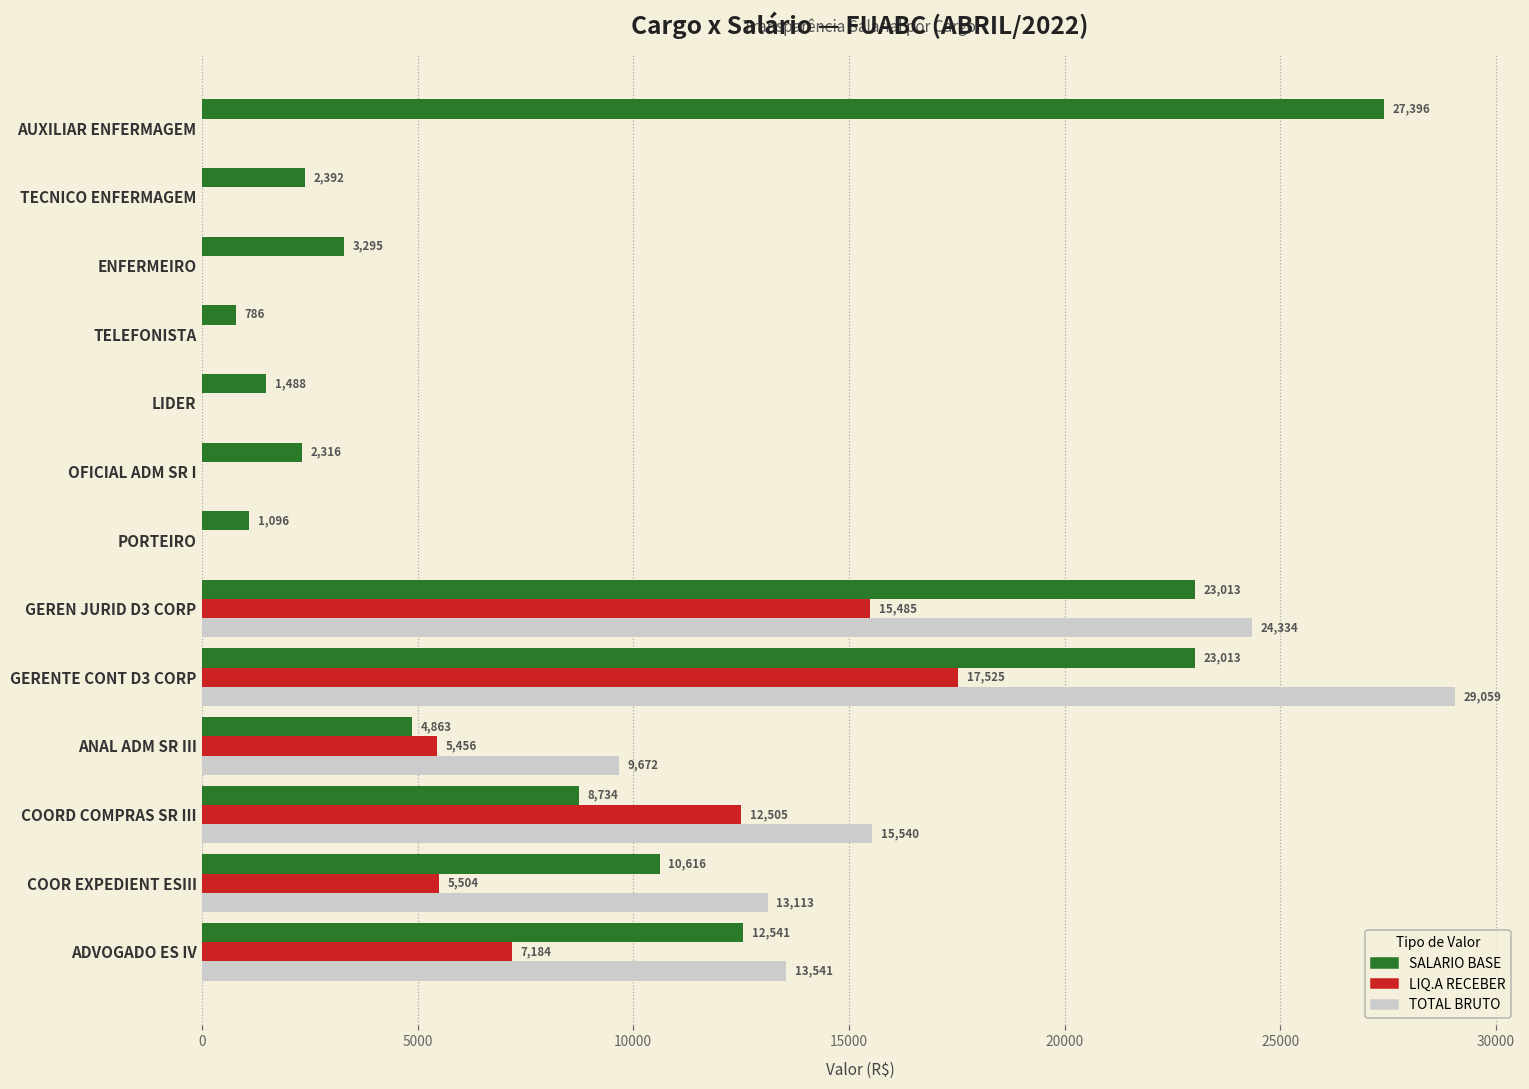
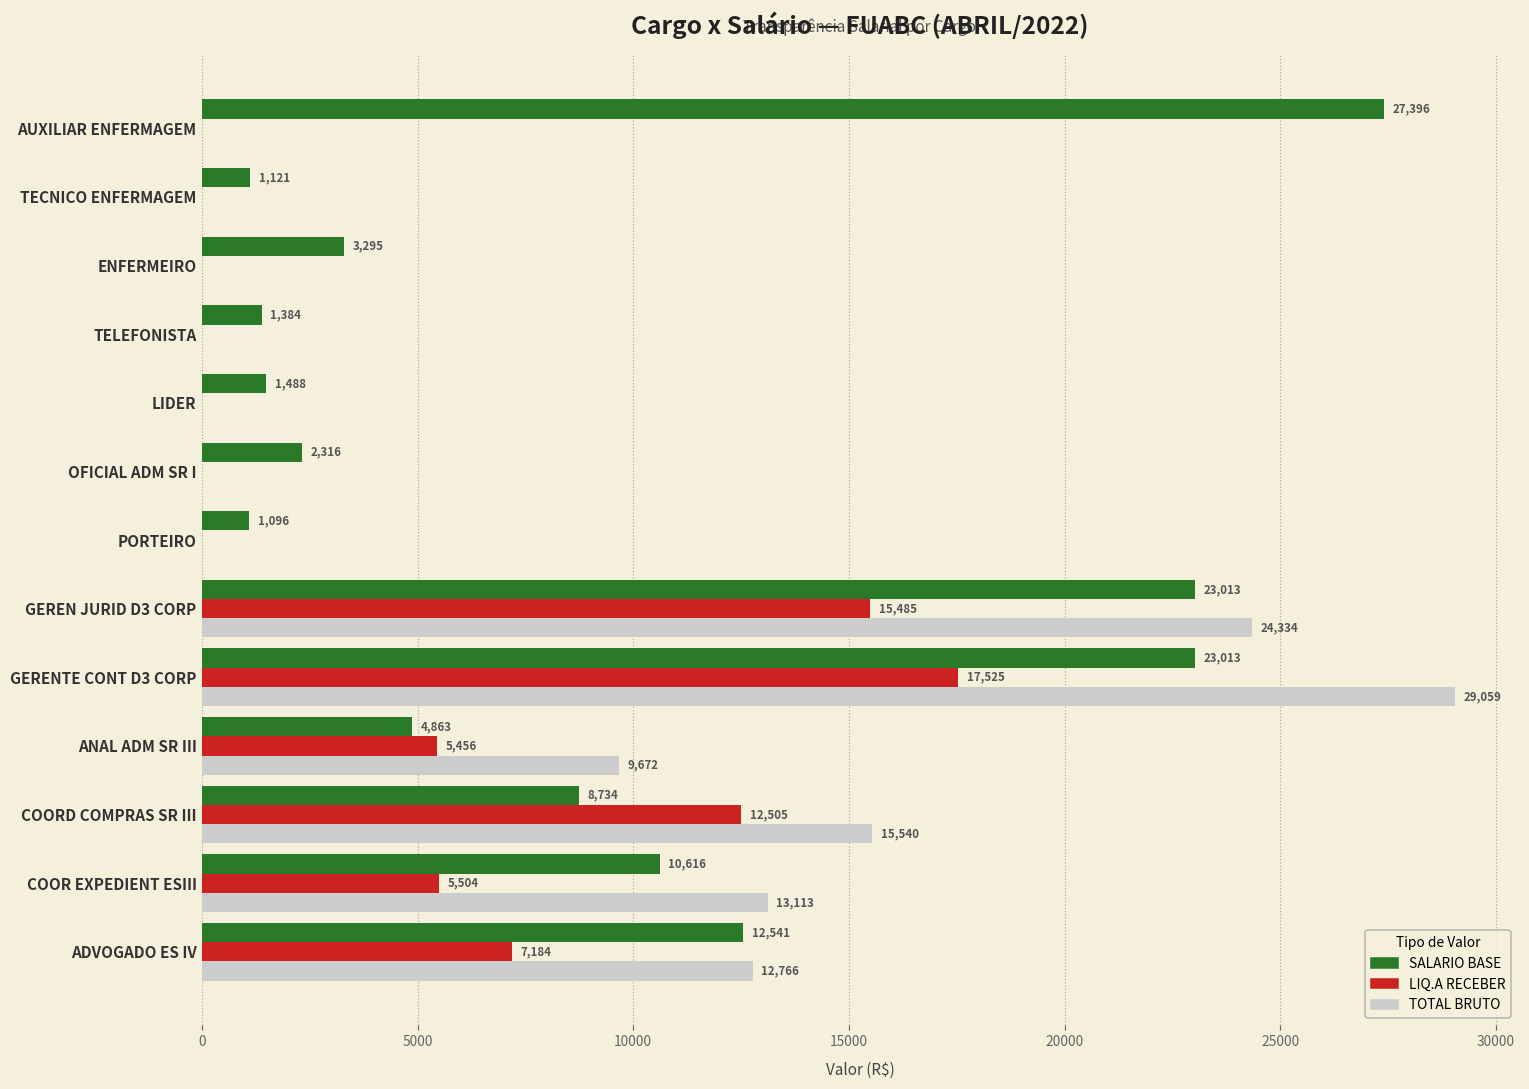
  {
    "SALARIO BASE": {
      "AUXILIAR ENFERMAGEM": "27,396",
-     "TECNICO ENFERMAGEM": "2,392",
+     "TECNICO ENFERMAGEM": "1,121",
      "ENFERMEIRO": "3,295",
-     "TELEFONISTA": "786",
+     "TELEFONISTA": "1,384",
      "LIDER": "1,488",
      "OFICIAL ADM SR I": "2,316",
      "PORTEIRO": "1,096",
      "GEREN JURID D3 CORP": "23,013",
      "GERENTE CONT D3 CORP": "23,013",
      "ANAL ADM SR III": "4,863",
      "COORD COMPRAS SR III": "8,734",
      "COOR EXPEDIENT ESIII": "10,616",
      "ADVOGADO ES IV": "12,541"
    },
    "LIQ.A RECEBER": {
      "GEREN JURID D3 CORP": "15,485",
      "GERENTE CONT D3 CORP": "17,525",
      "ANAL ADM SR III": "5,456",
      "COORD COMPRAS SR III": "12,505",
      "COOR EXPEDIENT ESIII": "5,504",
      "ADVOGADO ES IV": "7,184"
    },
    "TOTAL BRUTO": {
      "GEREN JURID D3 CORP": "24,334",
      "GERENTE CONT D3 CORP": "29,059",
      "ANAL ADM SR III": "9,672",
      "COORD COMPRAS SR III": "15,540",
      "COOR EXPEDIENT ESIII": "13,113",
-     "ADVOGADO ES IV": "13,541"
+     "ADVOGADO ES IV": "12,766"
    }
  }
